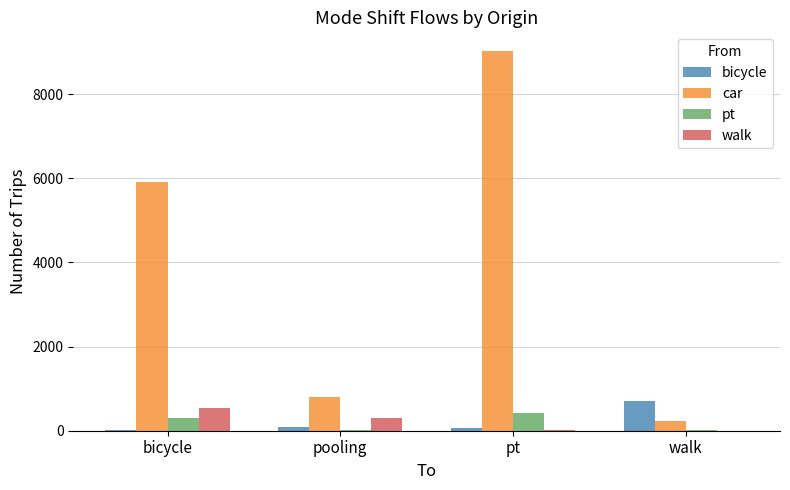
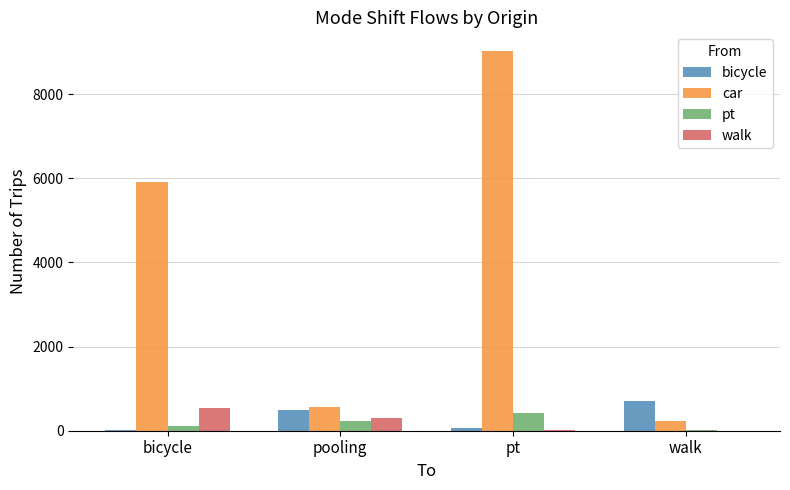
  {
    "bicycle": {
-     "pooling": 100,
+     "pooling": 500,
      "walk": 700
    },
    "car": {
      "bicycle": 5900,
-     "pooling": 800,
+     "pooling": 600,
      "pt": 9000,
      "walk": 200
    },
    "pt": {
-     "bicycle": 300,
-     "pooling": 0,
+     "bicycle": 100,
+     "pooling": 200,
      "pt": 400
    },
    "walk": {
      "bicycle": 500,
      "pooling": 300,
      "walk": 0
    }
  }
